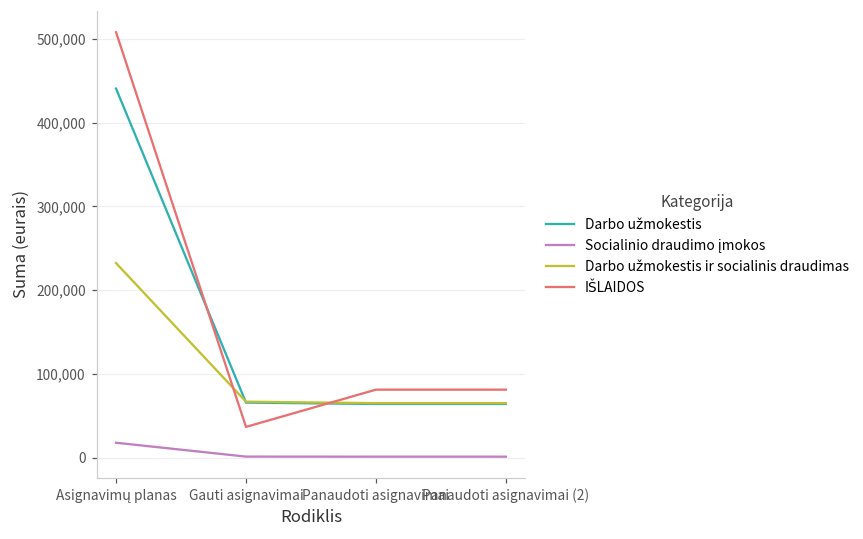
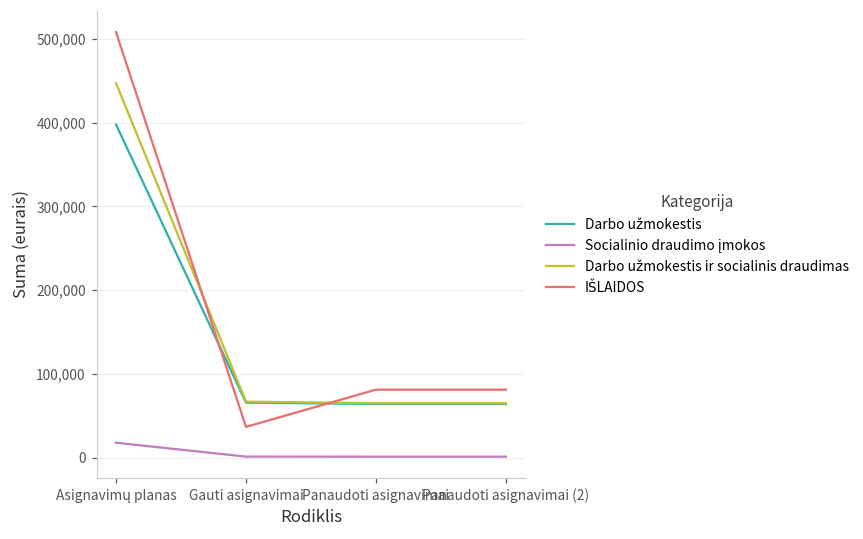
  {
    "Darbo užmokestis": {
-     "Asignavimų planas": "440,000"
+     "Asignavimų planas": "400,000"
    },
    "Socialinio draudimo įmokos": {
      "Asignavimų planas": "20,000",
      "Gauti asignavimai": "0"
    },
    "Darbo užmokestis ir socialinis draudimas": {
-     "Asignavimų planas": "230,000"
+     "Asignavimų planas": "450,000"
    },
    "IŠLAIDOS": {
      "Asignavimų planas": "510,000",
      "Gauti asignavimai": "40,000"
    }
  }
